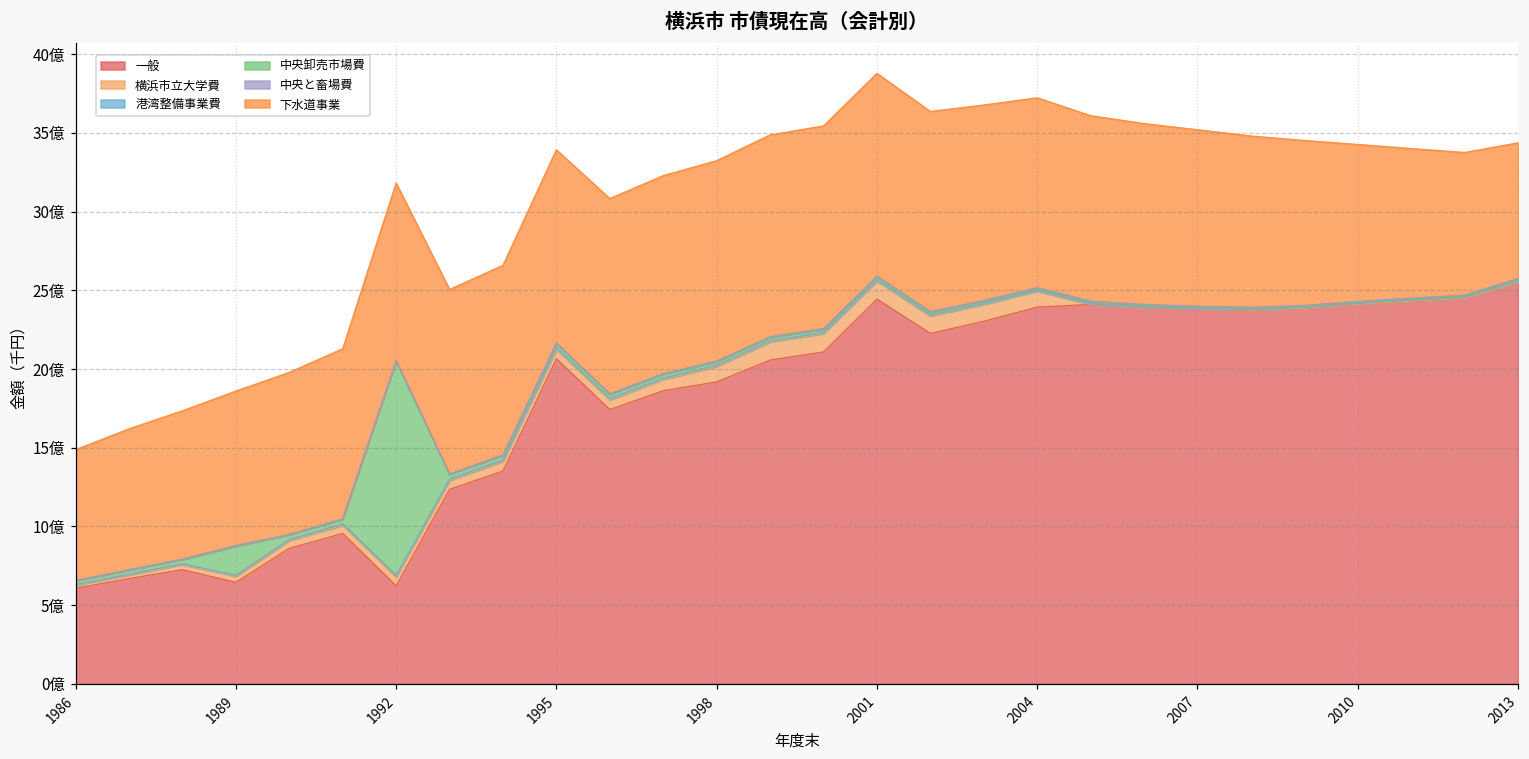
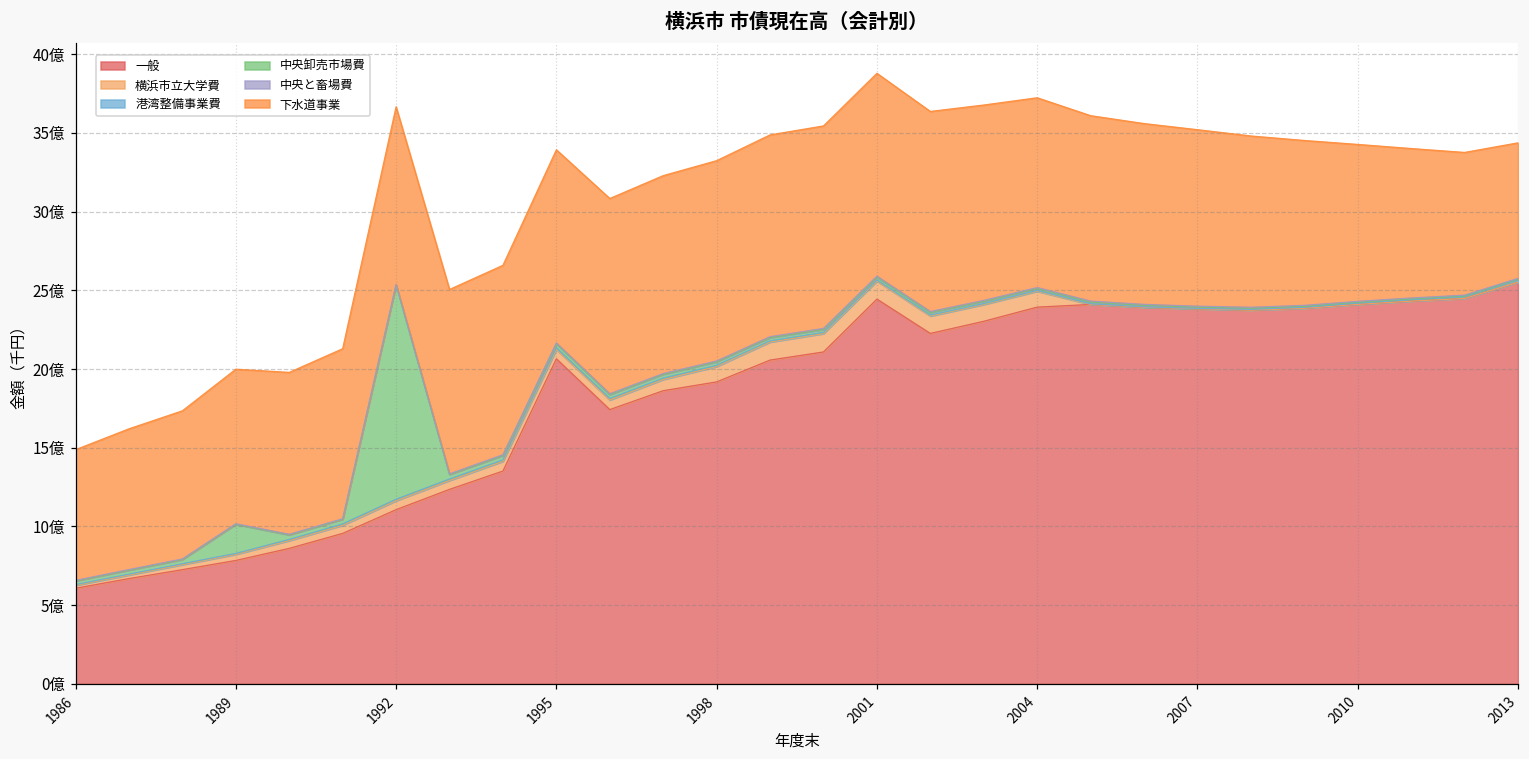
  {
    "一般": {
      "1986": "6.1億",
-     "1989": "6.5億",
-     "1992": "6.2億",
+     "1989": "7.8億",
+     "1992": "11.1億",
      "1995": "20.7億",
      "1998": "19.2億",
      "2001": "24.4億",
      "2004": "23.9億"
    }
  }
